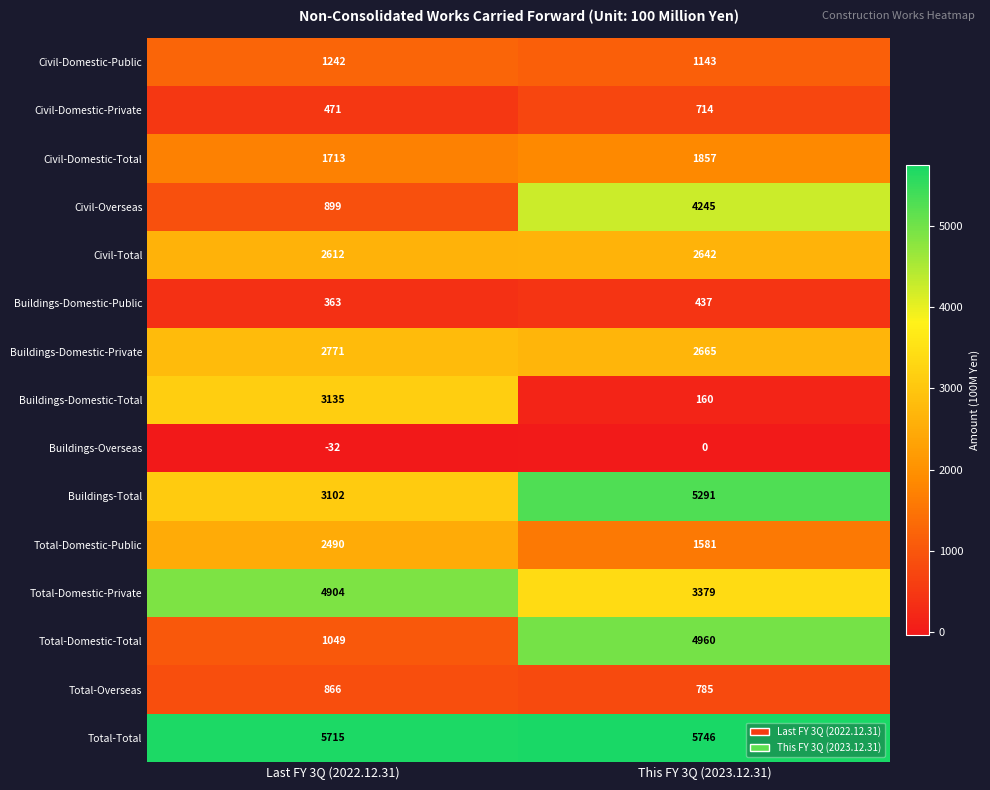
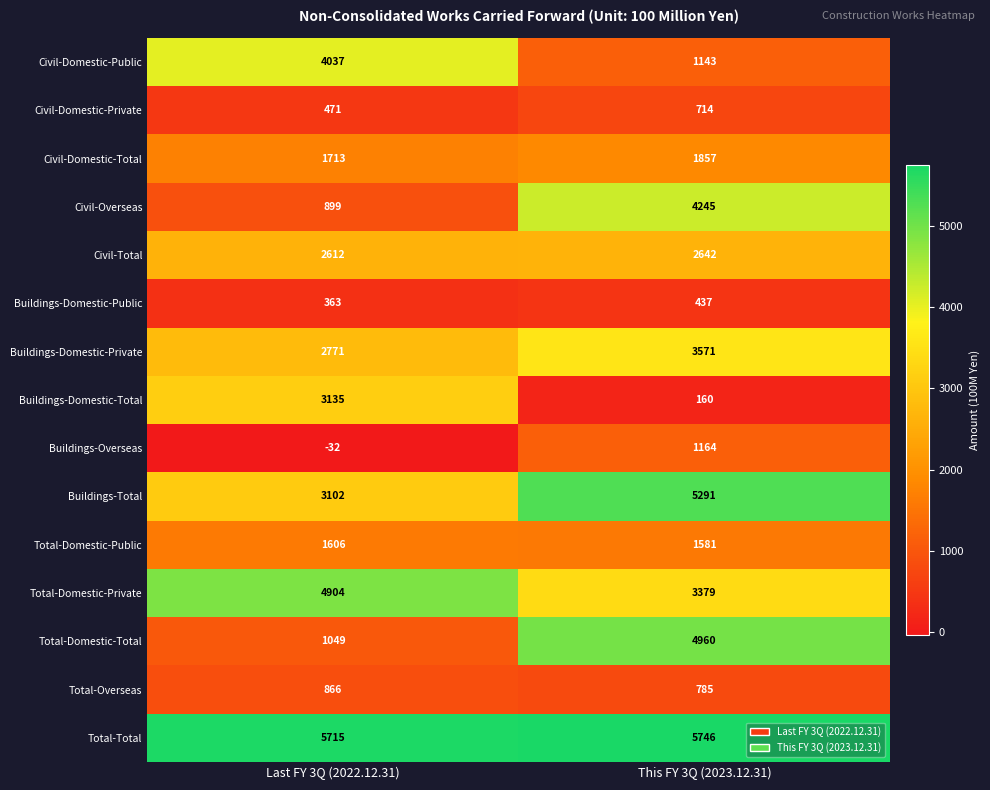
  {
    "Civil-Domestic-Public": {
-     "Last FY 3Q (2022.12.31)": 1242,
+     "Last FY 3Q (2022.12.31)": 4037,
      "This FY 3Q (2023.12.31)": 1143
    },
    "Civil-Domestic-Private": {
      "Last FY 3Q (2022.12.31)": 471,
      "This FY 3Q (2023.12.31)": 714
    },
    "Civil-Domestic-Total": {
      "Last FY 3Q (2022.12.31)": 1713,
      "This FY 3Q (2023.12.31)": 1857
    },
    "Civil-Overseas": {
      "Last FY 3Q (2022.12.31)": 899,
      "This FY 3Q (2023.12.31)": 4245
    },
    "Civil-Total": {
      "Last FY 3Q (2022.12.31)": 2612,
      "This FY 3Q (2023.12.31)": 2642
    },
    "Buildings-Domestic-Public": {
      "Last FY 3Q (2022.12.31)": 363,
      "This FY 3Q (2023.12.31)": 437
    },
    "Buildings-Domestic-Private": {
      "Last FY 3Q (2022.12.31)": 2771,
-     "This FY 3Q (2023.12.31)": 2665
+     "This FY 3Q (2023.12.31)": 3571
    },
    "Buildings-Domestic-Total": {
      "Last FY 3Q (2022.12.31)": 3135,
      "This FY 3Q (2023.12.31)": 160
    },
    "Buildings-Overseas": {
      "Last FY 3Q (2022.12.31)": -32,
-     "This FY 3Q (2023.12.31)": 0
+     "This FY 3Q (2023.12.31)": 1164
    },
    "Buildings-Total": {
      "Last FY 3Q (2022.12.31)": 3102,
      "This FY 3Q (2023.12.31)": 5291
    },
    "Total-Domestic-Public": {
-     "Last FY 3Q (2022.12.31)": 2490,
+     "Last FY 3Q (2022.12.31)": 1606,
      "This FY 3Q (2023.12.31)": 1581
    },
    "Total-Domestic-Private": {
      "Last FY 3Q (2022.12.31)": 4904,
      "This FY 3Q (2023.12.31)": 3379
    },
    "Total-Domestic-Total": {
      "Last FY 3Q (2022.12.31)": 1049,
      "This FY 3Q (2023.12.31)": 4960
    },
    "Total-Overseas": {
      "Last FY 3Q (2022.12.31)": 866,
      "This FY 3Q (2023.12.31)": 785
    },
    "Total-Total": {
      "Last FY 3Q (2022.12.31)": 5715,
      "This FY 3Q (2023.12.31)": 5746
    }
  }
